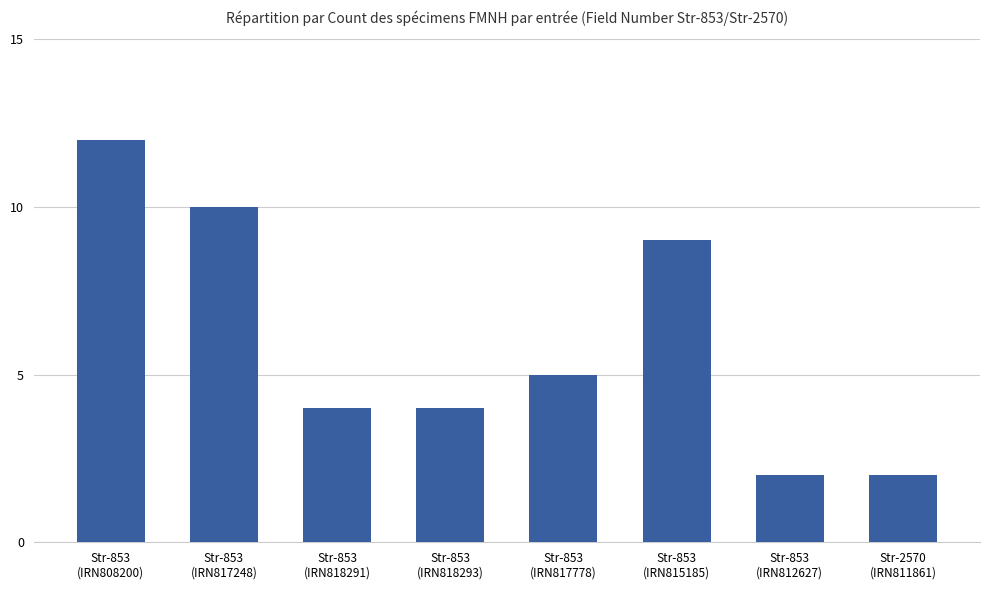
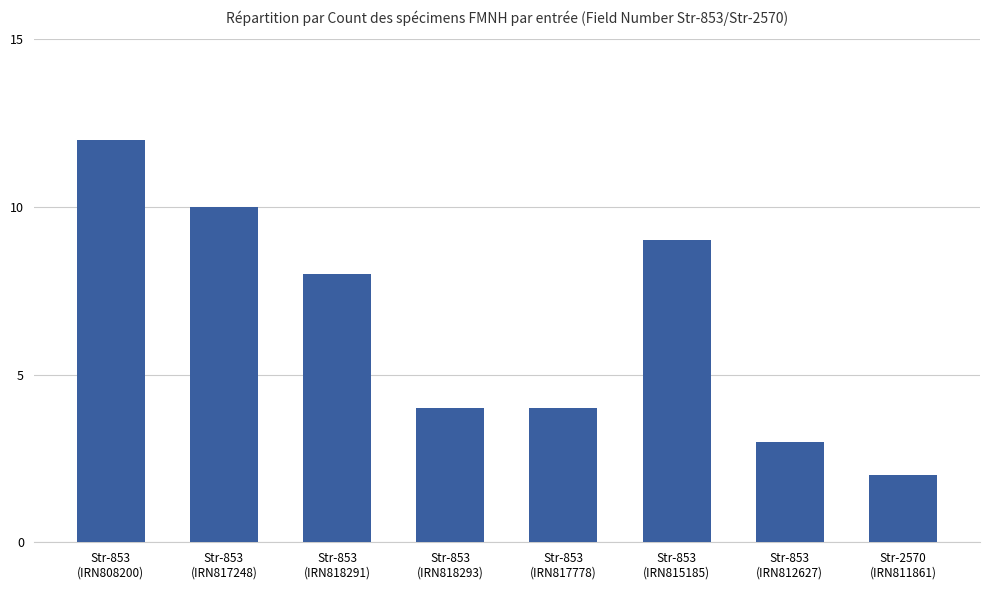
  {
    "Str-853 (IRN808200)": 12,
    "Str-853 (IRN817248)": 10,
-   "Str-853 (IRN818291)": 4,
+   "Str-853 (IRN818291)": 8,
    "Str-853 (IRN818293)": 4,
-   "Str-853 (IRN817778)": 5,
+   "Str-853 (IRN817778)": 4,
    "Str-853 (IRN815185)": 9,
-   "Str-853 (IRN812627)": 2,
+   "Str-853 (IRN812627)": 3,
    "Str-2570 (IRN811861)": 2
  }
